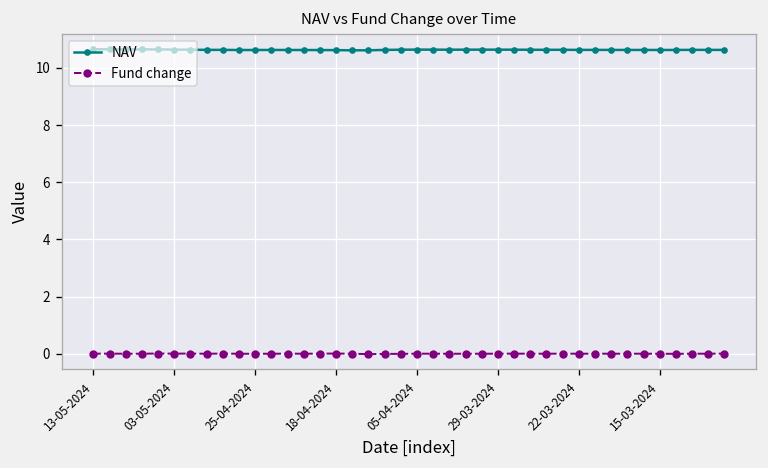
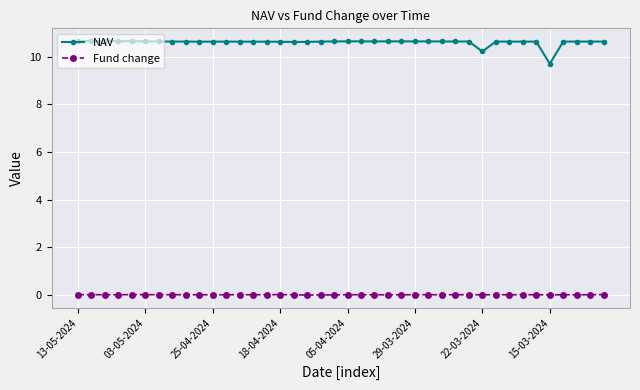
  {
    "NAV": {
      "25-04-2024": 10.6,
      "18-04-2024": 10.6,
      "05-04-2024": 10.6,
      "29-03-2024": 10.6,
-     "22-03-2024": 10.6,
-     "15-03-2024": 10.6
+     "22-03-2024": 10.2,
+     "15-03-2024": 9.7
    },
    "Fund change": {
      "13-05-2024": 0.0,
      "03-05-2024": 0.0,
      "25-04-2024": 0.0,
      "18-04-2024": 0.0,
      "05-04-2024": 0.0,
      "29-03-2024": 0.0,
      "22-03-2024": 0.0,
      "15-03-2024": 0.0
    }
  }
